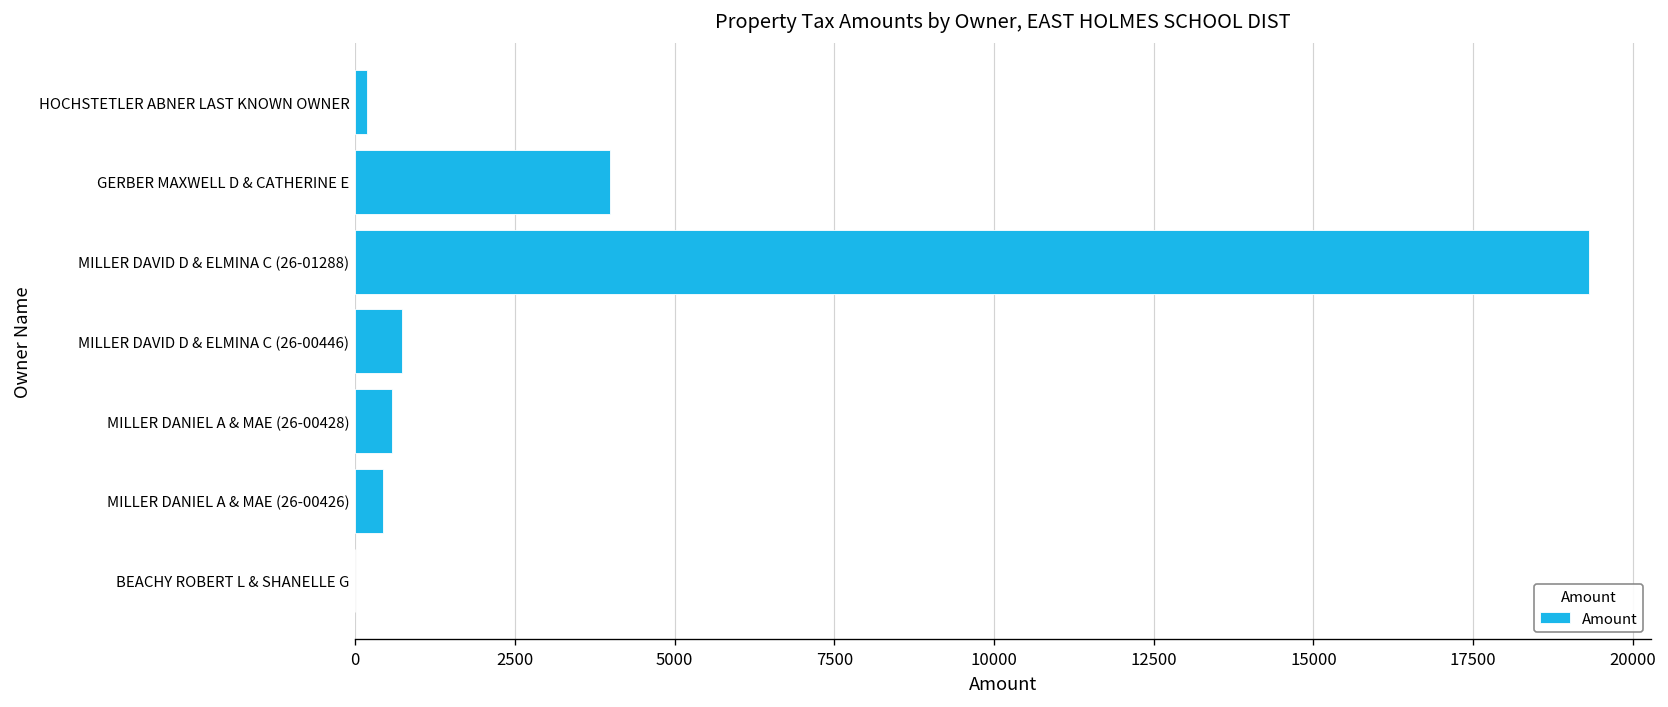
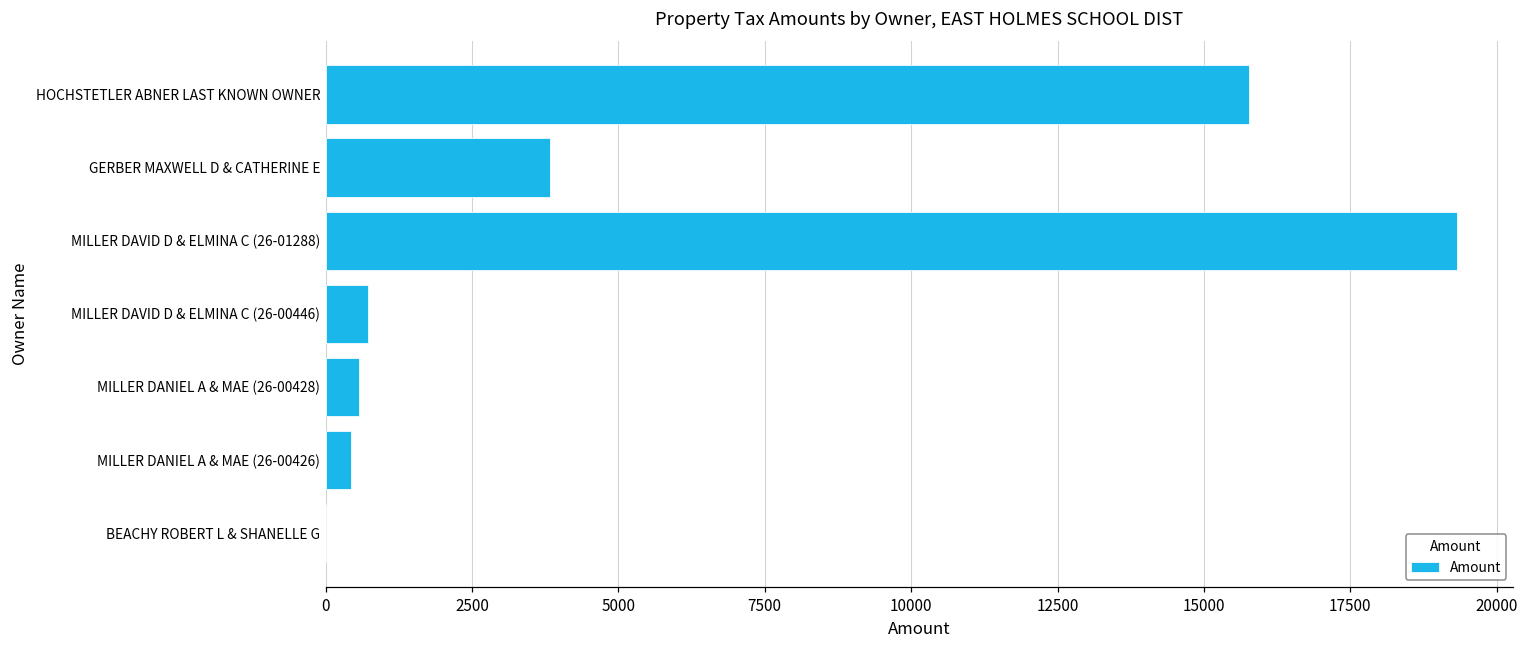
  {
-   "HOCHSTETLER ABNER LAST KNOWN OWNER": 200,
-   "GERBER MAXWELL D & CATHERINE E": 4000,
+   "HOCHSTETLER ABNER LAST KNOWN OWNER": 15800,
+   "GERBER MAXWELL D & CATHERINE E": 3800,
    "MILLER DAVID D & ELMINA C (26-01288)": 19300,
    "MILLER DAVID D & ELMINA C (26-00446)": 700,
    "MILLER DANIEL A & MAE (26-00428)": 600,
    "MILLER DANIEL A & MAE (26-00426)": 400
  }
